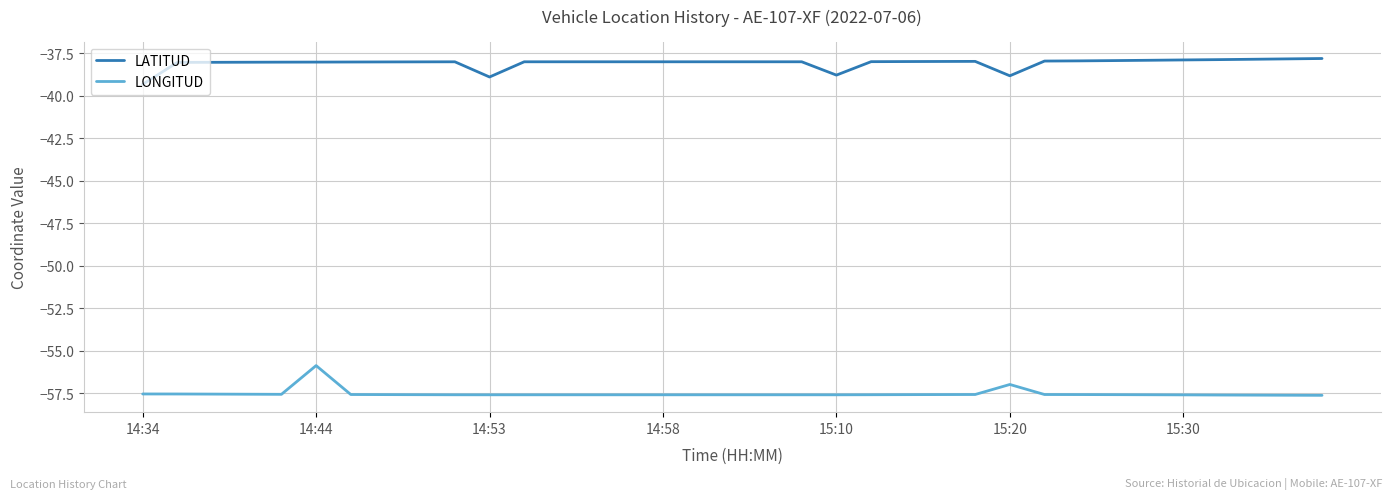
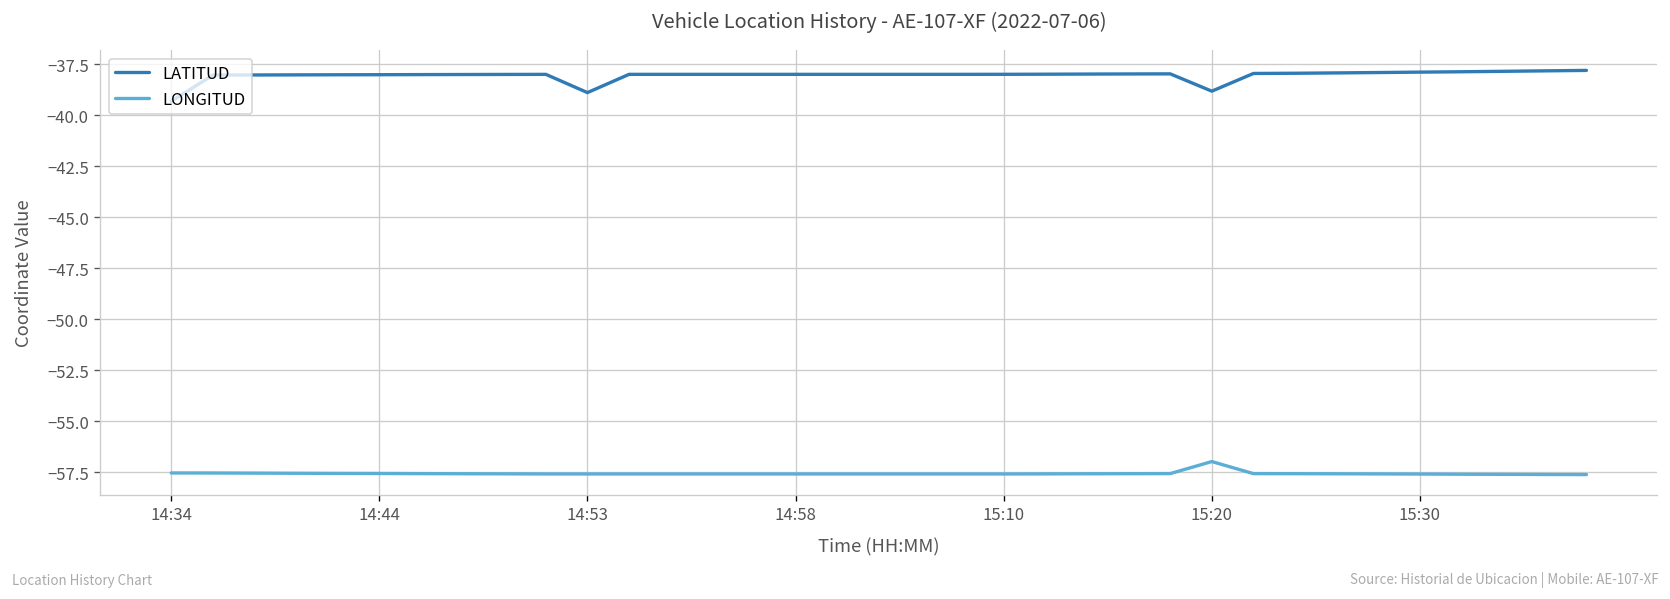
  {
    "LATITUD": {
      "14:44": -38.0,
      "14:53": -38.9,
-     "15:10": -38.8,
+     "15:10": -38.0,
      "15:20": -38.8,
      "15:30": -37.9
    },
    "LONGITUD": {
      "14:34": -57.5,
-     "14:44": -55.9,
+     "14:44": -57.6,
      "14:53": -57.6,
      "15:10": -57.6,
      "15:20": -57.0,
      "15:30": -57.6
    }
  }
